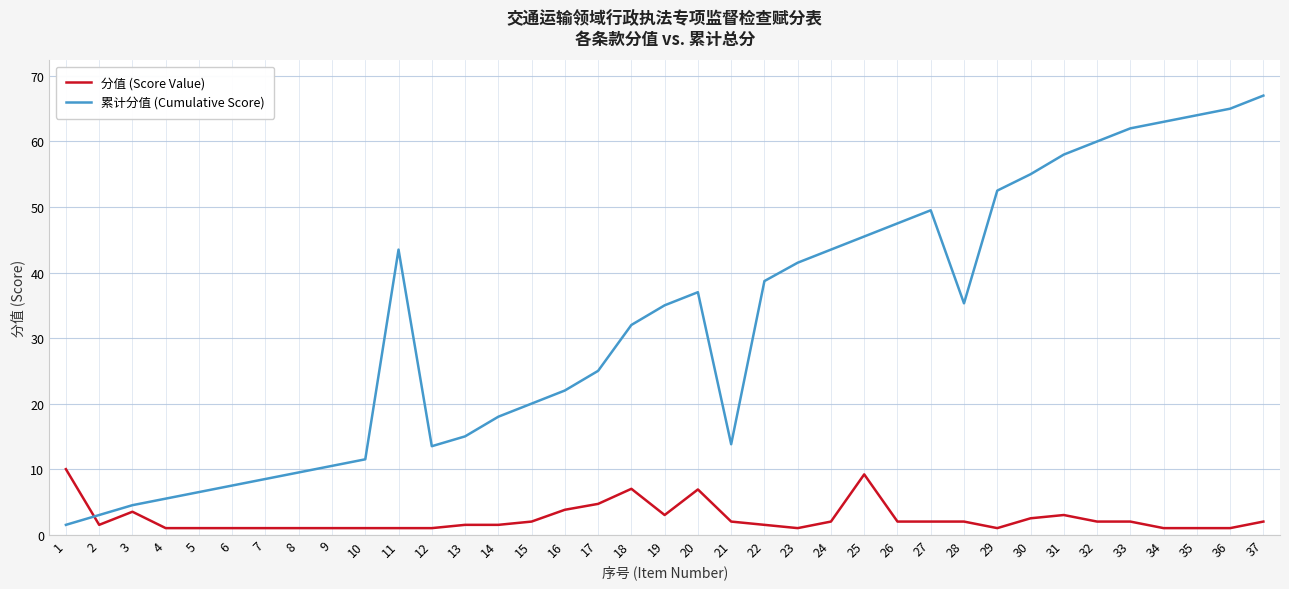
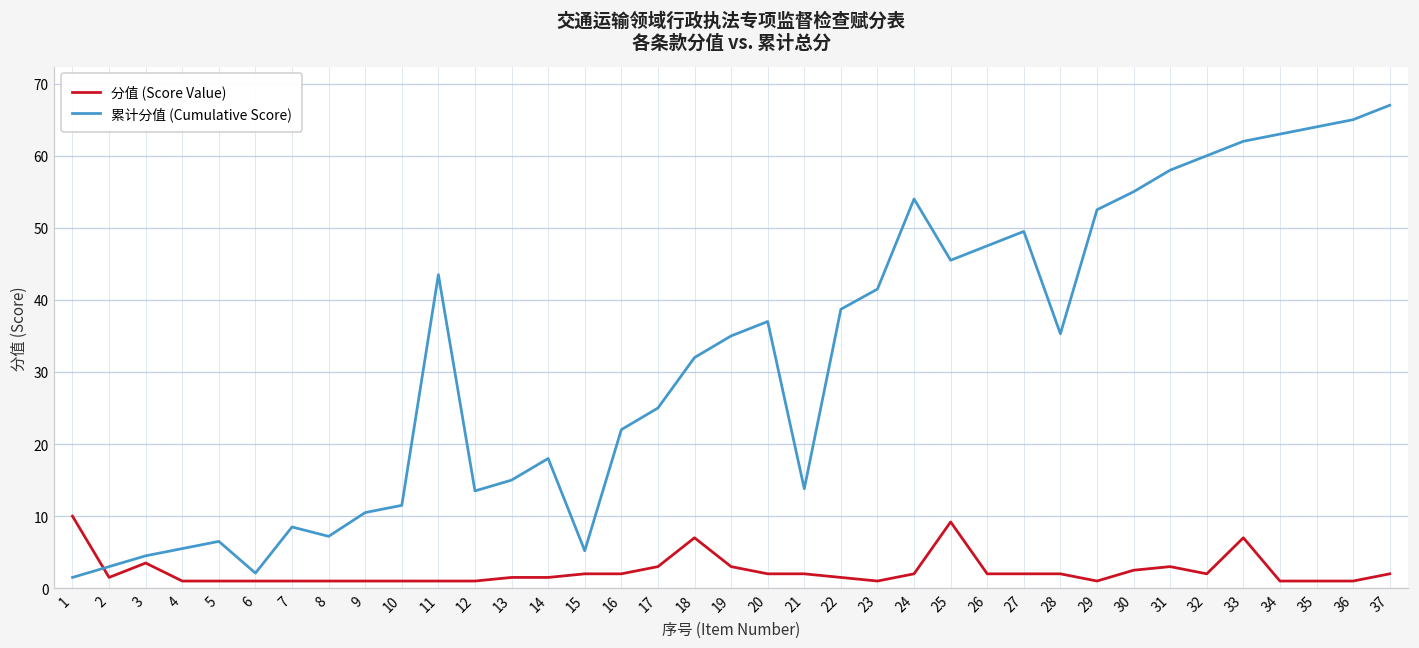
  {
    "分值 (Score Value)": {
      "1": 10,
      "2": 2,
      "3": 4,
      "4": 1,
      "5": 1,
      "6": 1,
      "7": 1,
      "8": 1,
      "9": 1,
      "10": 1,
      "11": 1,
      "12": 1,
      "13": 2,
      "14": 2,
      "15": 2,
-     "16": 4,
-     "17": 5,
+     "16": 2,
+     "17": 3,
      "18": 7,
      "19": 3,
-     "20": 7,
+     "20": 2,
      "21": 2,
      "22": 2,
      "23": 1,
      "24": 2,
      "25": 9,
      "26": 2,
      "27": 2,
      "28": 2,
      "29": 1,
      "30": 3,
      "31": 3,
      "32": 2,
-     "33": 2,
+     "33": 7,
      "34": 1,
      "35": 1,
      "36": 1,
      "37": 2
    },
    "累计分值 (Cumulative Score)": {
      "1": 2,
      "2": 3,
      "3": 5,
      "4": 6,
      "5": 7,
-     "6": 8,
+     "6": 2,
      "7": 9,
-     "8": 10,
+     "8": 7,
      "9": 11,
      "10": 12,
      "11": 44,
      "12": 14,
      "13": 15,
      "14": 18,
-     "15": 20,
+     "15": 5,
      "16": 22,
      "17": 25,
      "18": 32,
      "19": 35,
      "20": 37,
      "21": 14,
      "22": 39,
      "23": 42,
-     "24": 44,
+     "24": 54,
      "25": 46,
      "26": 48,
      "27": 50,
      "28": 35,
      "29": 53,
      "30": 55,
      "31": 58,
      "32": 60,
      "33": 62,
      "34": 63,
      "35": 64,
      "36": 65,
      "37": 67
    }
  }
